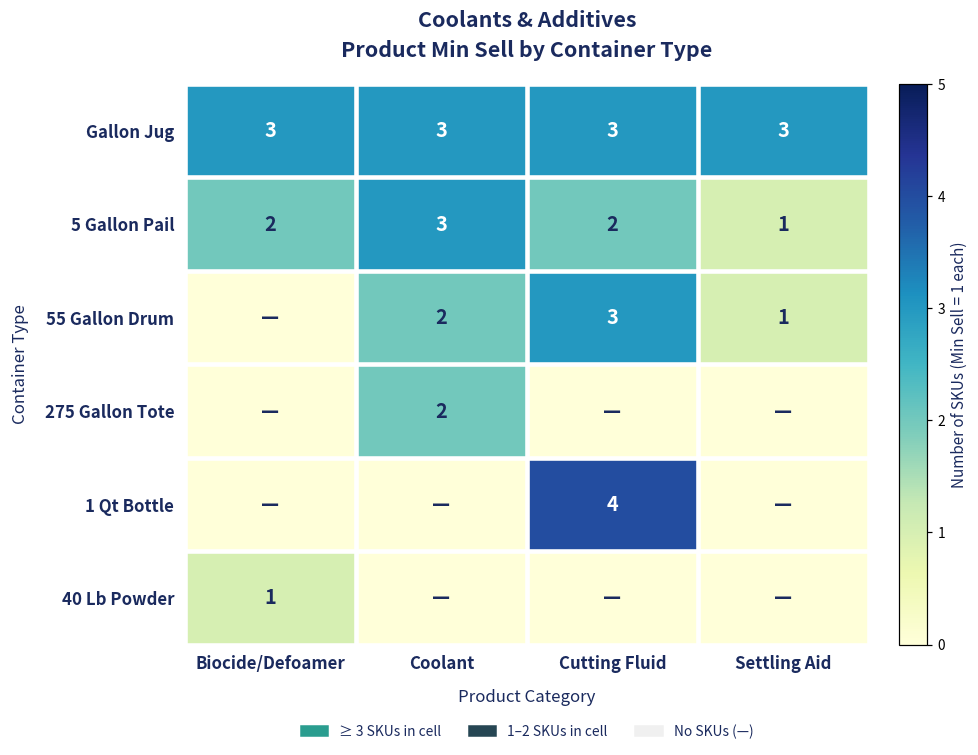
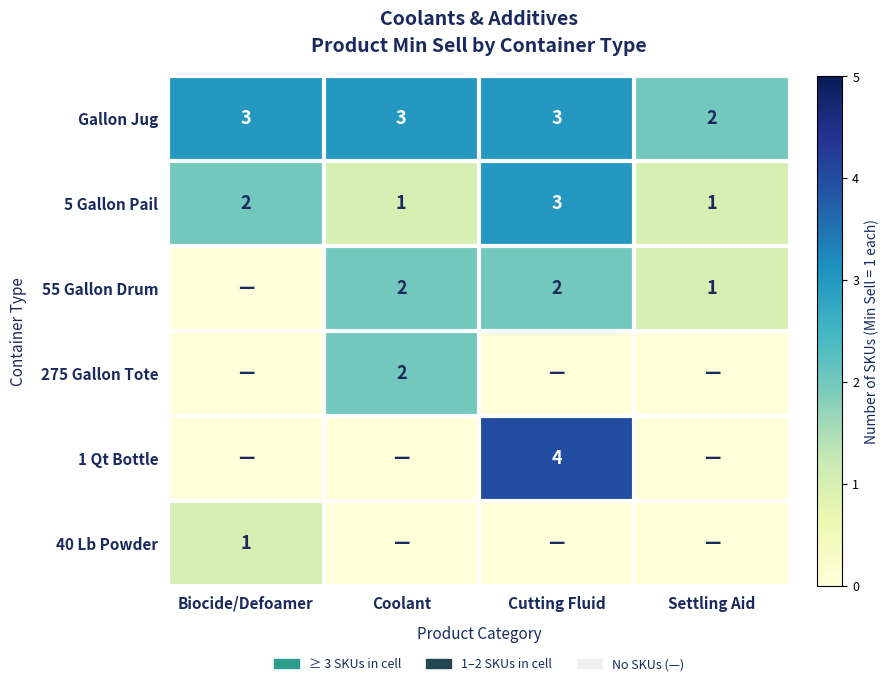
  {
    "Gallon Jug": {
      "Biocide/Defoamer": 3,
      "Coolant": 3,
      "Cutting Fluid": 3,
-     "Settling Aid": 3
+     "Settling Aid": 2
    },
    "5 Gallon Pail": {
      "Biocide/Defoamer": 2,
-     "Coolant": 3,
-     "Cutting Fluid": 2,
+     "Coolant": 1,
+     "Cutting Fluid": 3,
      "Settling Aid": 1
    },
    "55 Gallon Drum": {
      "Coolant": 2,
-     "Cutting Fluid": 3,
+     "Cutting Fluid": 2,
      "Settling Aid": 1
    },
    "275 Gallon Tote": {
      "Coolant": 2
    },
    "1 Qt Bottle": {
      "Cutting Fluid": 4
    },
    "40 Lb Powder": {
      "Biocide/Defoamer": 1
    }
  }
